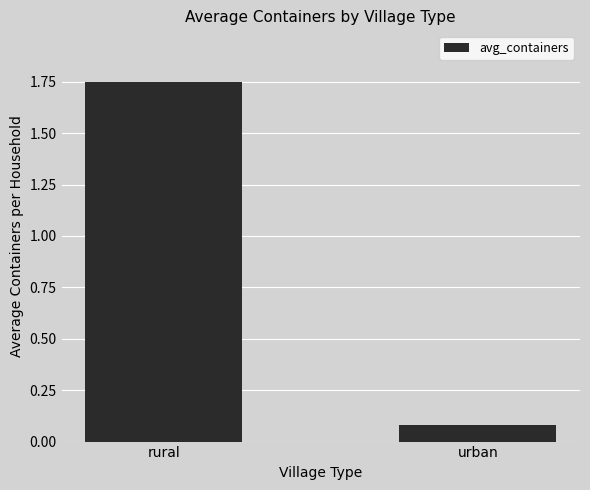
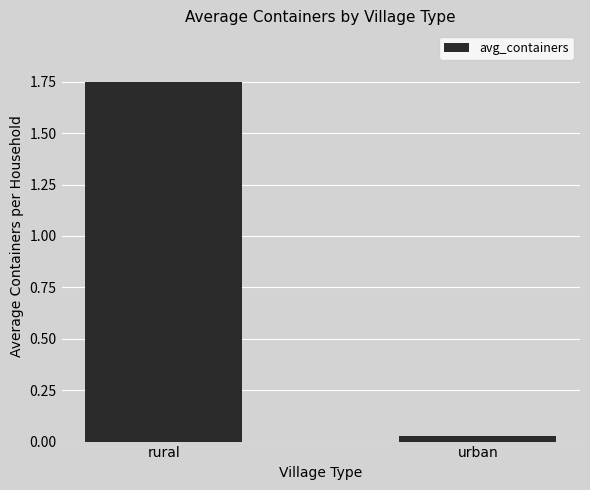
  {
    "rural": 1.75,
-   "urban": 0.08
+   "urban": 0.03
  }
